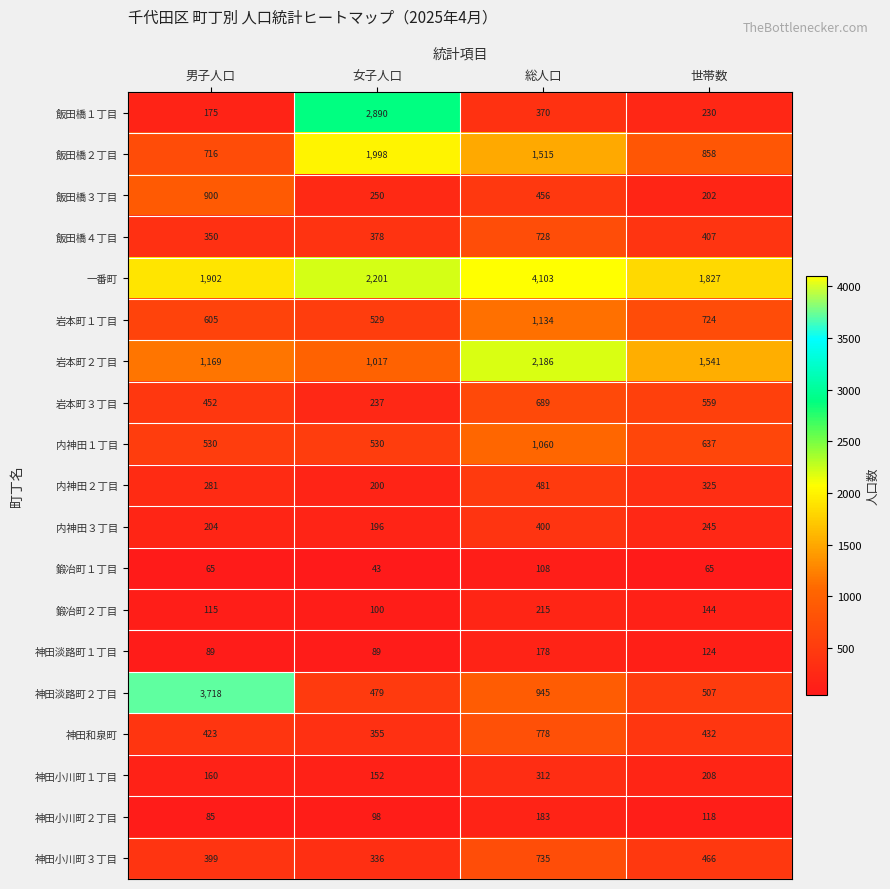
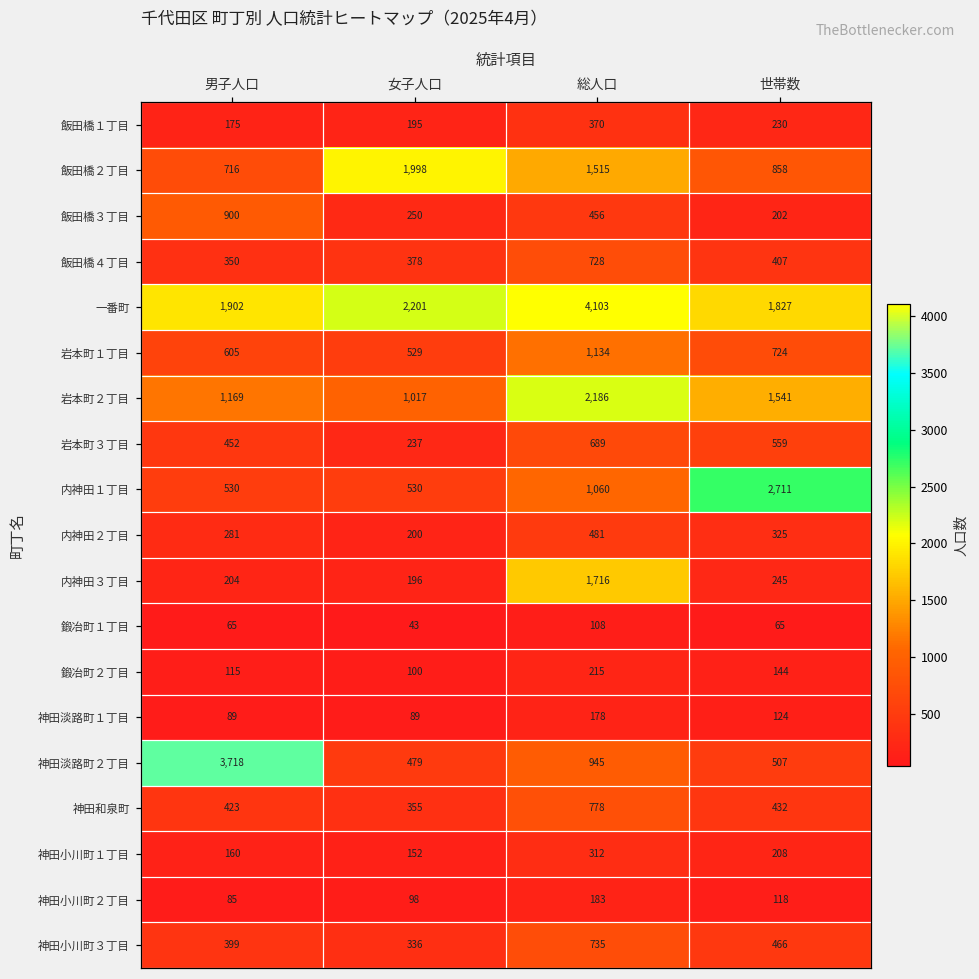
  {
    "飯田橋１丁目": {
      "男子人口": "175",
-     "女子人口": "2,890",
+     "女子人口": "195",
      "総人口": "370",
      "世帯数": "230"
    },
    "飯田橋２丁目": {
      "男子人口": "716",
      "女子人口": "1,998",
      "総人口": "1,515",
      "世帯数": "858"
    },
    "飯田橋３丁目": {
      "男子人口": "900",
      "女子人口": "250",
      "総人口": "456",
      "世帯数": "202"
    },
    "飯田橋４丁目": {
      "男子人口": "350",
      "女子人口": "378",
      "総人口": "728",
      "世帯数": "407"
    },
    "一番町": {
      "男子人口": "1,902",
      "女子人口": "2,201",
      "総人口": "4,103",
      "世帯数": "1,827"
    },
    "岩本町１丁目": {
      "男子人口": "605",
      "女子人口": "529",
      "総人口": "1,134",
      "世帯数": "724"
    },
    "岩本町２丁目": {
      "男子人口": "1,169",
      "女子人口": "1,017",
      "総人口": "2,186",
      "世帯数": "1,541"
    },
    "岩本町３丁目": {
      "男子人口": "452",
      "女子人口": "237",
      "総人口": "689",
      "世帯数": "559"
    },
    "内神田１丁目": {
      "男子人口": "530",
      "女子人口": "530",
      "総人口": "1,060",
-     "世帯数": "637"
+     "世帯数": "2,711"
    },
    "内神田２丁目": {
      "男子人口": "281",
      "女子人口": "200",
      "総人口": "481",
      "世帯数": "325"
    },
    "内神田３丁目": {
      "男子人口": "204",
      "女子人口": "196",
-     "総人口": "400",
+     "総人口": "1,716",
      "世帯数": "245"
    },
    "鍛冶町１丁目": {
      "男子人口": "65",
      "女子人口": "43",
      "総人口": "108",
      "世帯数": "65"
    },
    "鍛冶町２丁目": {
      "男子人口": "115",
      "女子人口": "100",
      "総人口": "215",
      "世帯数": "144"
    },
    "神田淡路町１丁目": {
      "男子人口": "89",
      "女子人口": "89",
      "総人口": "178",
      "世帯数": "124"
    },
    "神田淡路町２丁目": {
      "男子人口": "3,718",
      "女子人口": "479",
      "総人口": "945",
      "世帯数": "507"
    },
    "神田和泉町": {
      "男子人口": "423",
      "女子人口": "355",
      "総人口": "778",
      "世帯数": "432"
    },
    "神田小川町１丁目": {
      "男子人口": "160",
      "女子人口": "152",
      "総人口": "312",
      "世帯数": "208"
    },
    "神田小川町２丁目": {
      "男子人口": "85",
      "女子人口": "98",
      "総人口": "183",
      "世帯数": "118"
    },
    "神田小川町３丁目": {
      "男子人口": "399",
      "女子人口": "336",
      "総人口": "735",
      "世帯数": "466"
    }
  }
